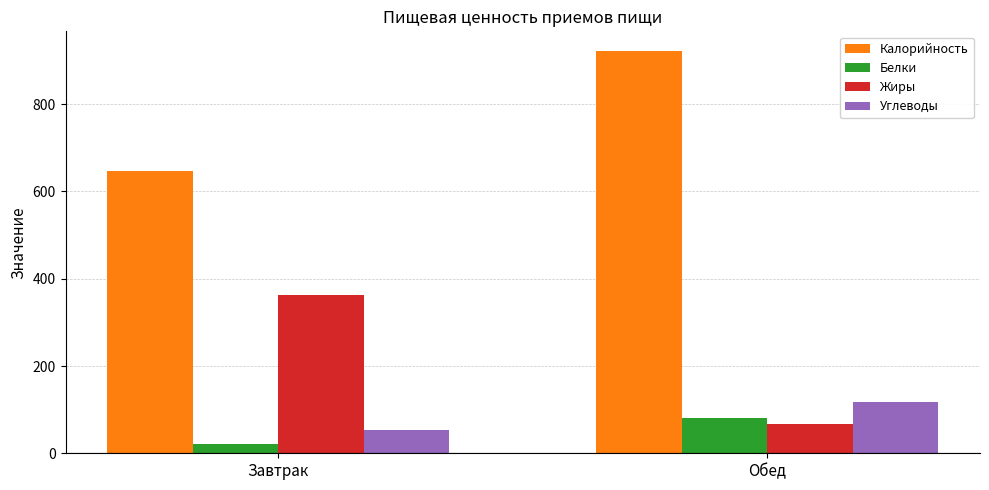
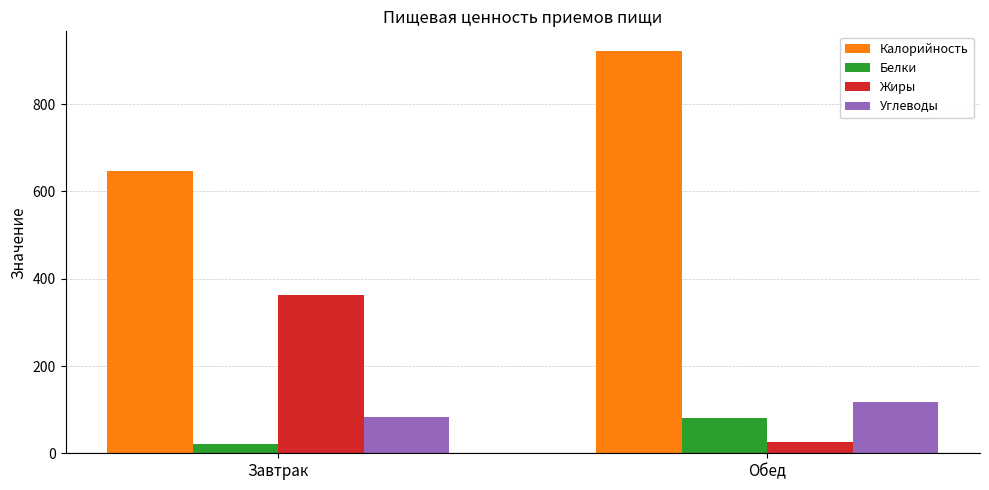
  {
    "Калорийность": {
      "Завтрак": 650,
      "Обед": 920
    },
    "Белки": {
      "Завтрак": 20,
      "Обед": 80
    },
    "Жиры": {
      "Завтрак": 360,
-     "Обед": 70
+     "Обед": 30
    },
    "Углеводы": {
-     "Завтрак": 50,
+     "Завтрак": 80,
      "Обед": 120
    }
  }
